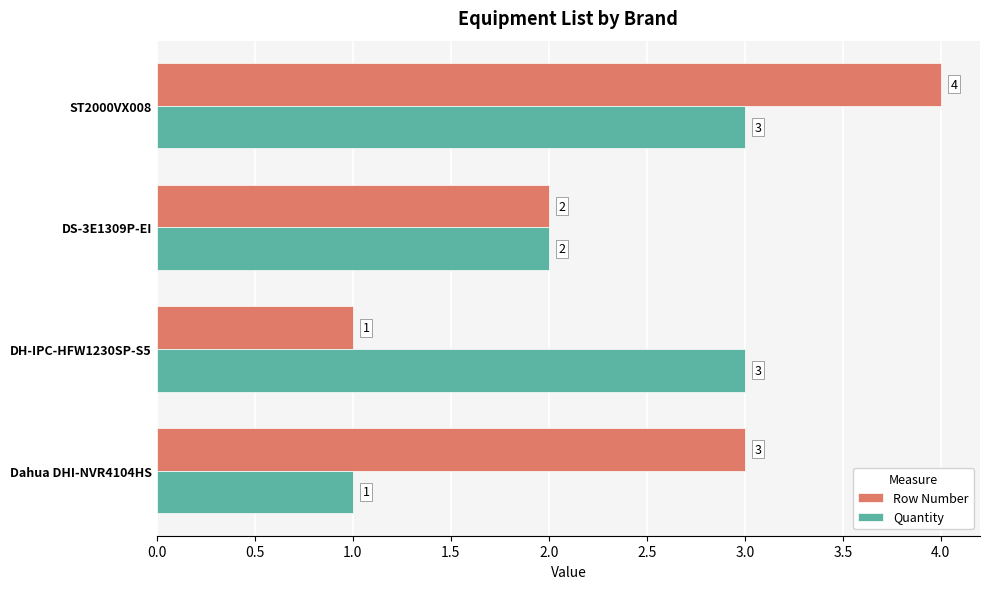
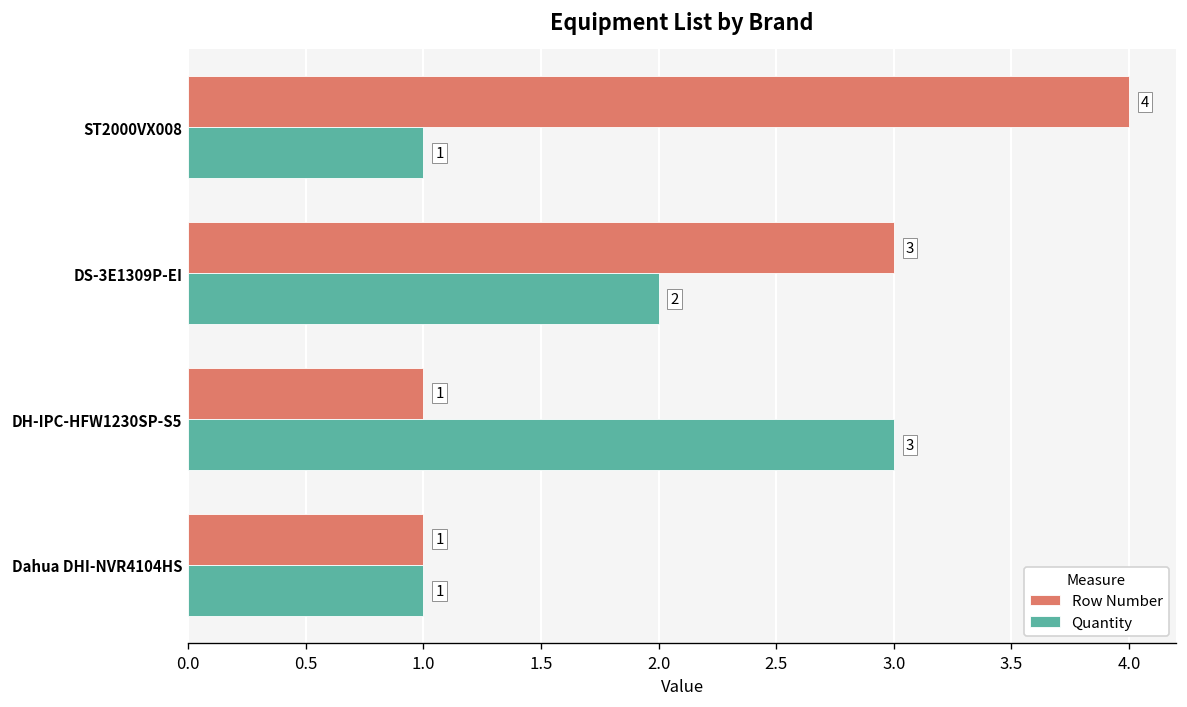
  {
    "Row Number": {
-     "DS-3E1309P-EI": 2,
-     "Dahua DHI-NVR4104HS": 3
+     "DS-3E1309P-EI": 3,
+     "Dahua DHI-NVR4104HS": 1
    },
    "Quantity": {
-     "ST2000VX008": 3
+     "ST2000VX008": 1
    }
  }
